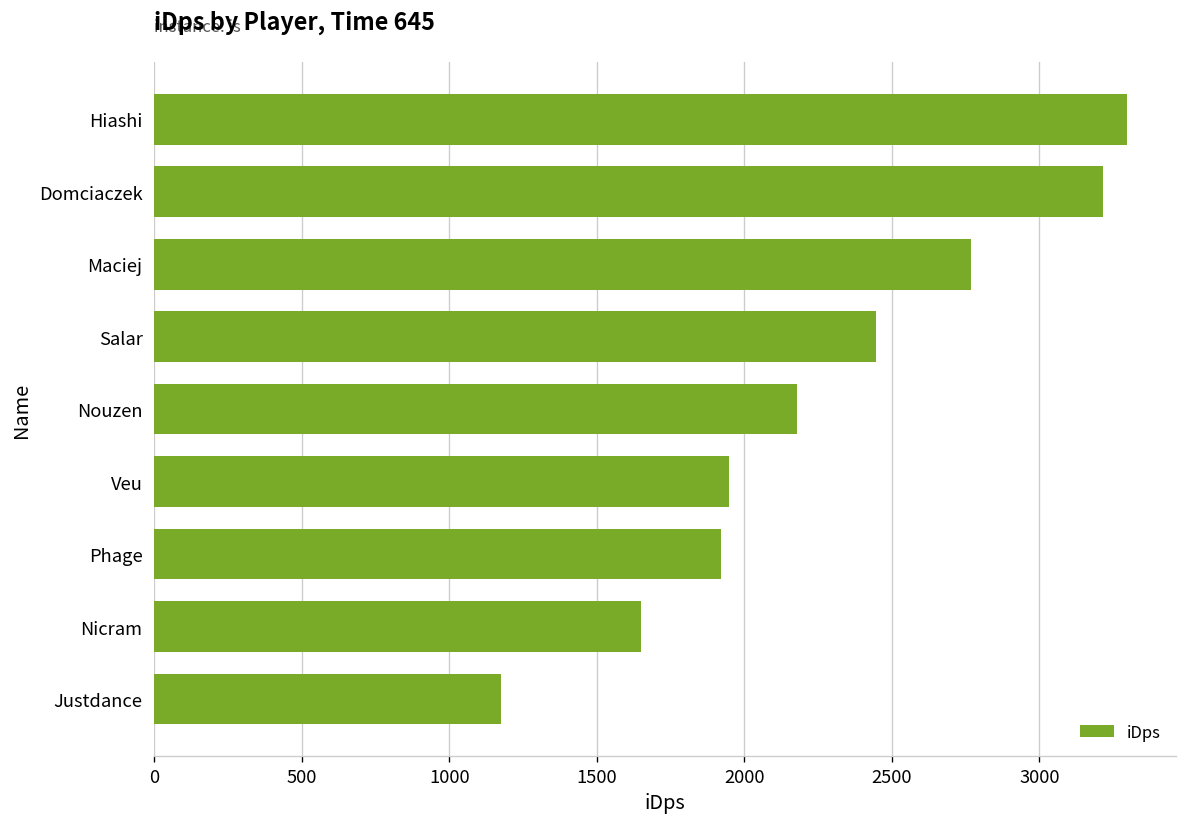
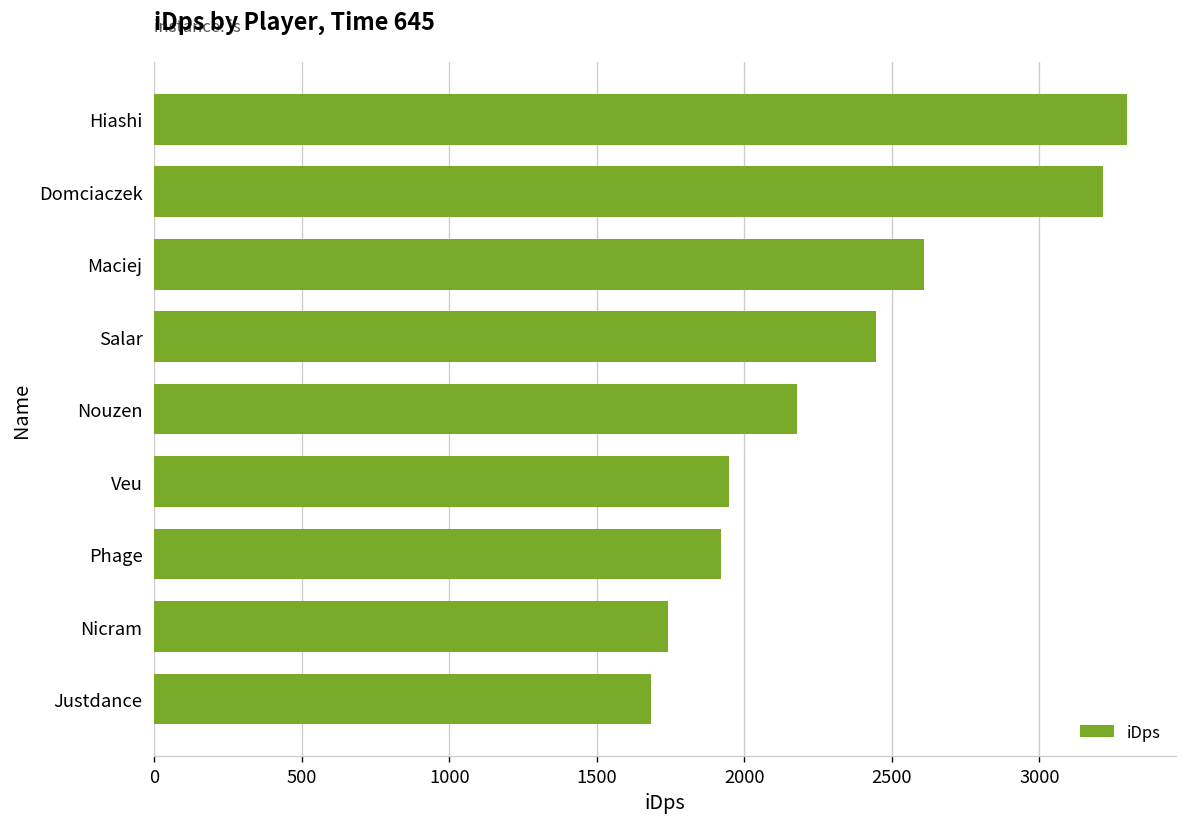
  {
    "Hiashi": 3300,
    "Domciaczek": 3210,
-   "Maciej": 2770,
+   "Maciej": 2610,
    "Salar": 2450,
    "Nouzen": 2180,
    "Veu": 1950,
    "Phage": 1920,
-   "Nicram": 1650,
-   "Justdance": 1180
+   "Nicram": 1740,
+   "Justdance": 1680
  }
